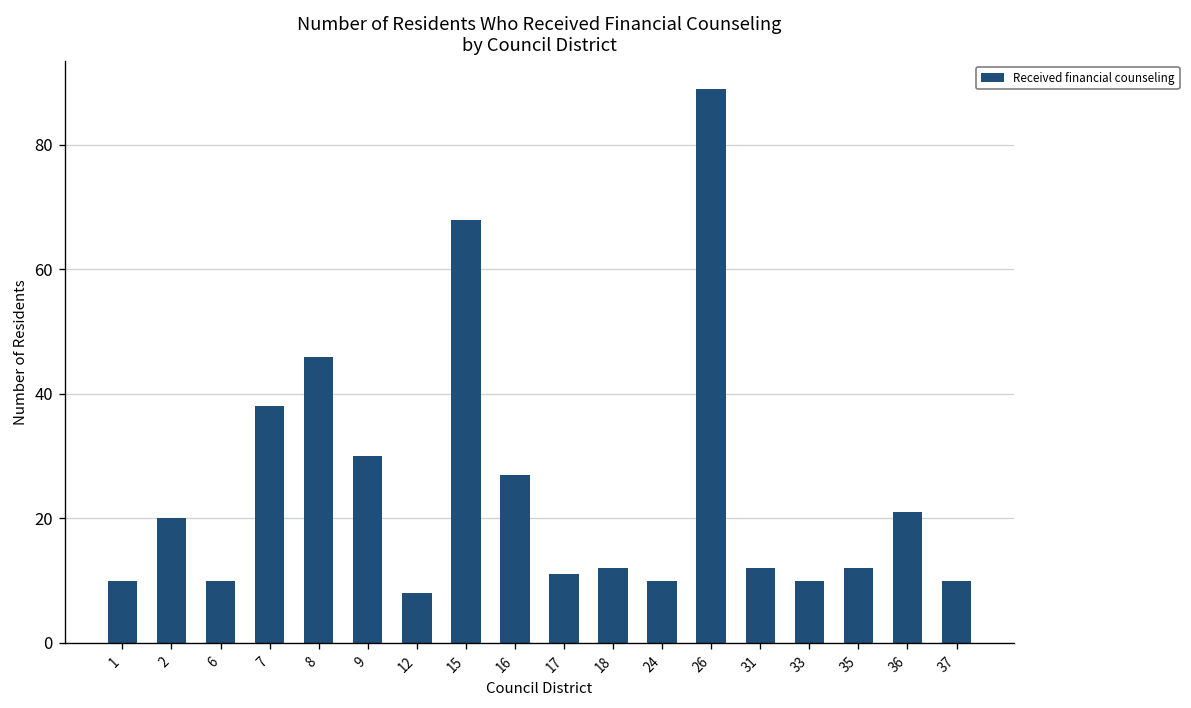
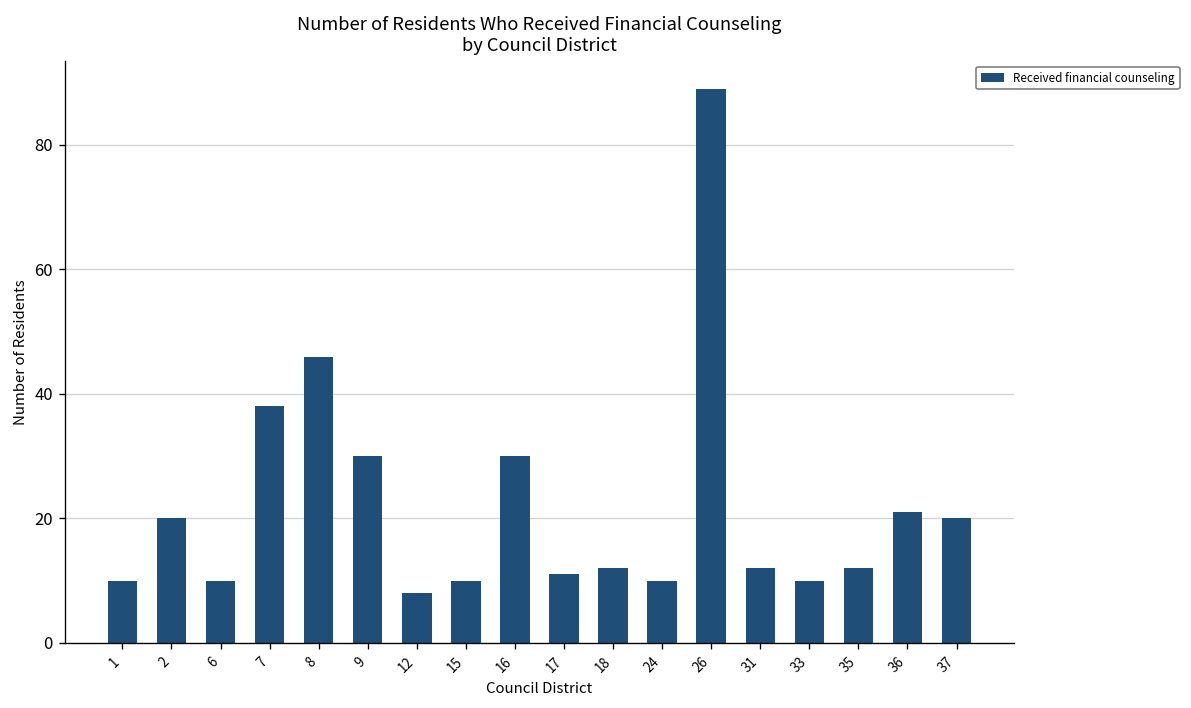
  {
    "1": 10,
    "2": 20,
    "6": 10,
    "7": 38,
    "8": 46,
    "9": 30,
    "12": 8,
-   "15": 68,
-   "16": 27,
+   "15": 10,
+   "16": 30,
    "17": 11,
    "18": 12,
    "24": 10,
    "26": 89,
    "31": 12,
    "33": 10,
    "35": 12,
    "36": 21,
-   "37": 10
+   "37": 20
  }
